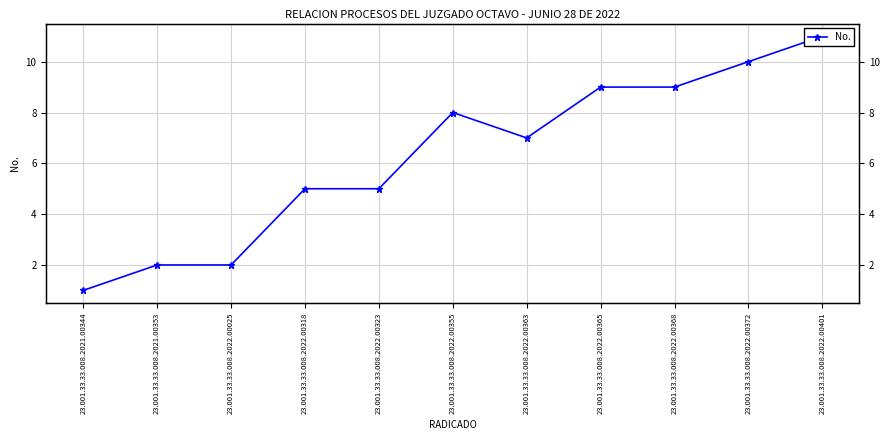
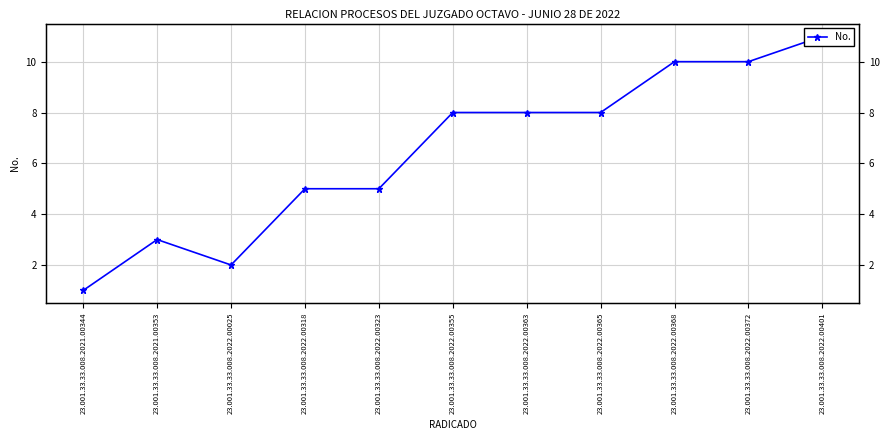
  {
    "23.001.33.33.008.2021.00344": 1,
-   "23.001.33.33.008.2021.00353": 2,
+   "23.001.33.33.008.2021.00353": 3,
    "23.001.33.33.008.2022.00025": 2,
    "23.001.33.33.008.2022.00318": 5,
    "23.001.33.33.008.2022.00323": 5,
    "23.001.33.33.008.2022.00355": 8,
-   "23.001.33.33.008.2022.00363": 7,
-   "23.001.33.33.008.2022.00365": 9,
-   "23.001.33.33.008.2022.00368": 9,
+   "23.001.33.33.008.2022.00363": 8,
+   "23.001.33.33.008.2022.00365": 8,
+   "23.001.33.33.008.2022.00368": 10,
    "23.001.33.33.008.2022.00372": 10
  }
